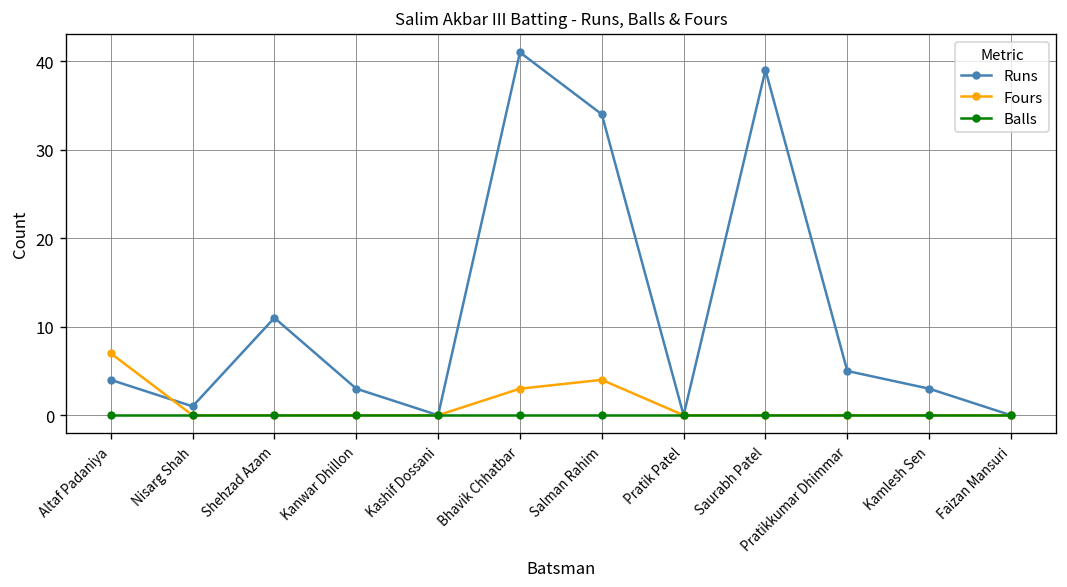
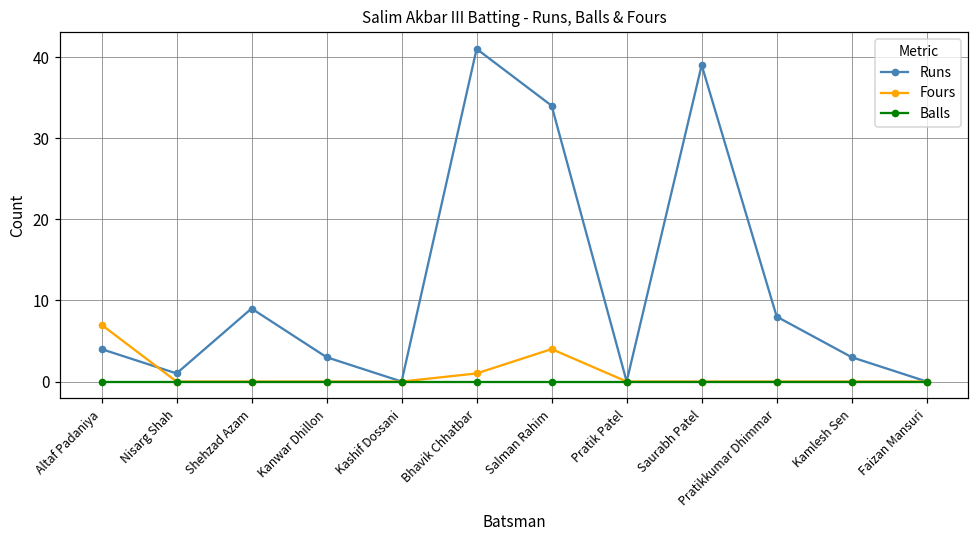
  {
    "Runs": {
      "Altaf Padaniya": 4,
      "Nisarg Shah": 1,
-     "Shehzad Azam": 11,
+     "Shehzad Azam": 9,
      "Kanwar Dhillon": 3,
      "Bhavik Chhatbar": 41,
      "Salman Rahim": 34,
      "Saurabh Patel": 39,
-     "Pratikkumar Dhimmar": 5,
+     "Pratikkumar Dhimmar": 8,
      "Kamlesh Sen": 3
    },
    "Fours": {
      "Altaf Padaniya": 7,
-     "Bhavik Chhatbar": 3,
+     "Bhavik Chhatbar": 1,
      "Salman Rahim": 4
    },
    "Balls": {
      "Altaf Padaniya": 0,
      "Bhavik Chhatbar": 0,
      "Salman Rahim": 0
    }
  }
